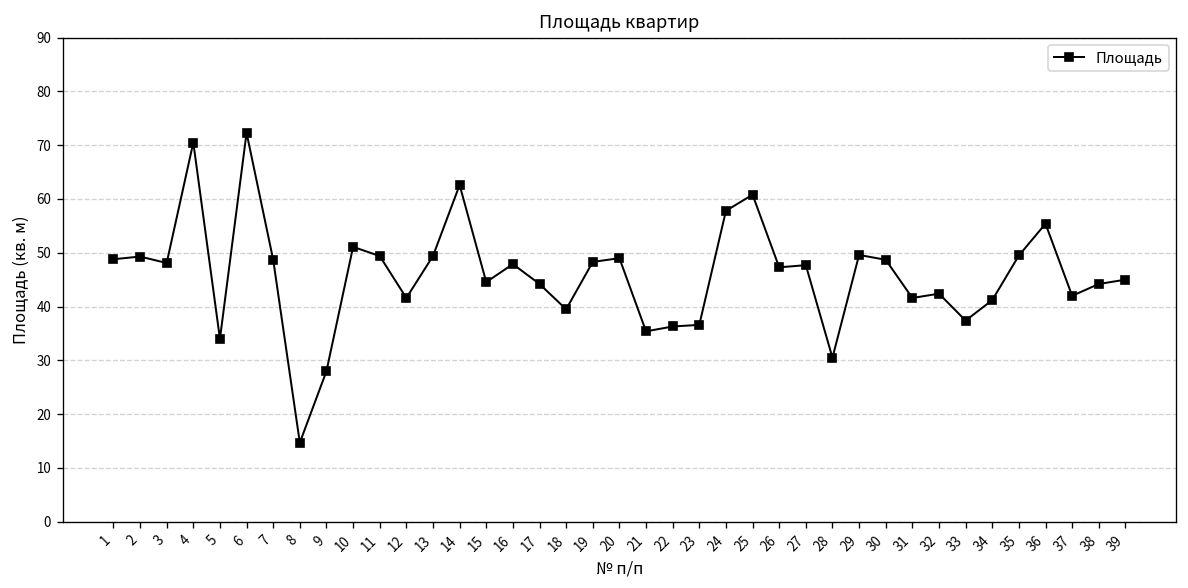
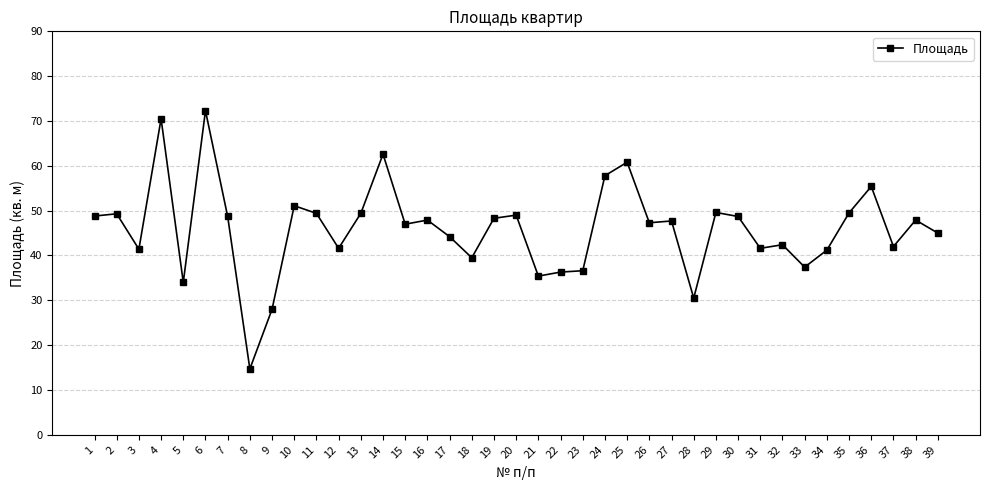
  {
    "1": 49,
    "2": 49,
-   "3": 48,
+   "3": 41,
    "4": 71,
    "5": 34,
    "6": 72,
    "7": 49,
    "8": 15,
    "9": 28,
    "10": 51,
    "11": 49,
    "12": 42,
    "13": 49,
    "14": 63,
-   "15": 45,
+   "15": 47,
    "16": 48,
    "17": 44,
    "18": 40,
    "19": 48,
    "20": 49,
    "21": 35,
    "22": 36,
    "23": 37,
    "24": 58,
    "25": 61,
    "26": 47,
    "27": 48,
    "28": 31,
    "29": 50,
    "30": 49,
    "31": 42,
    "32": 42,
    "33": 37,
    "34": 41,
    "35": 50,
    "36": 55,
    "37": 42,
-   "38": 44,
+   "38": 48,
    "39": 45
  }
